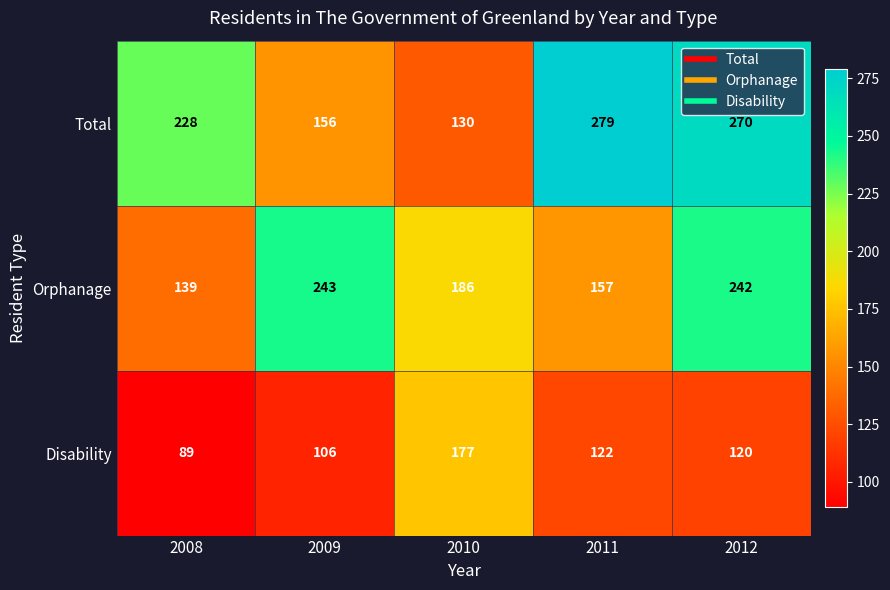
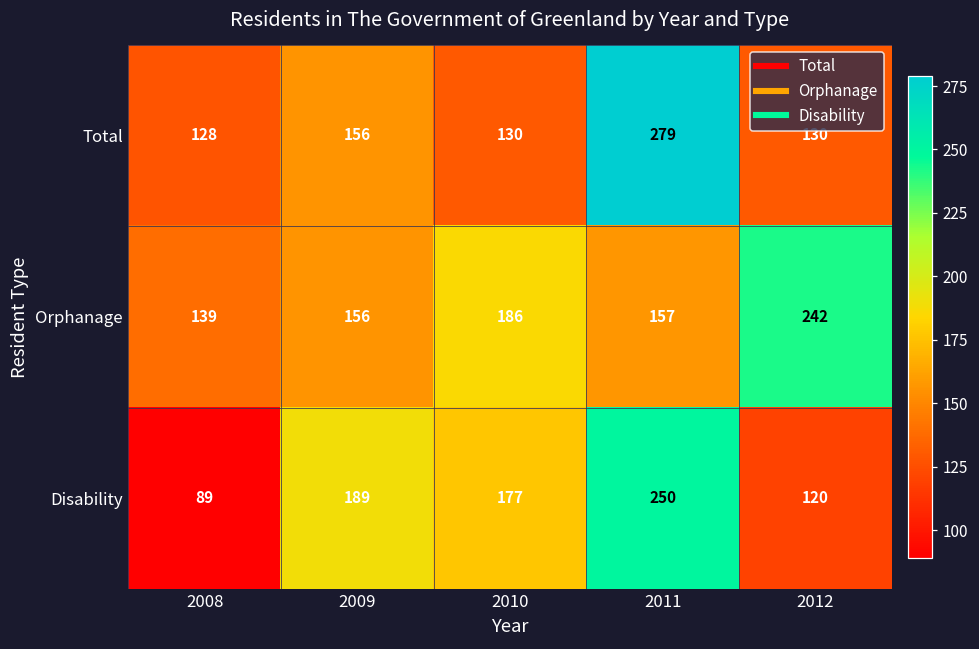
  {
    "Total": {
-     "2008": 228,
+     "2008": 128,
      "2009": 156,
      "2010": 130,
      "2011": 279,
-     "2012": 270
+     "2012": 130
    },
    "Orphanage": {
      "2008": 139,
-     "2009": 243,
+     "2009": 156,
      "2010": 186,
      "2011": 157,
      "2012": 242
    },
    "Disability": {
      "2008": 89,
-     "2009": 106,
+     "2009": 189,
      "2010": 177,
-     "2011": 122,
+     "2011": 250,
      "2012": 120
    }
  }
